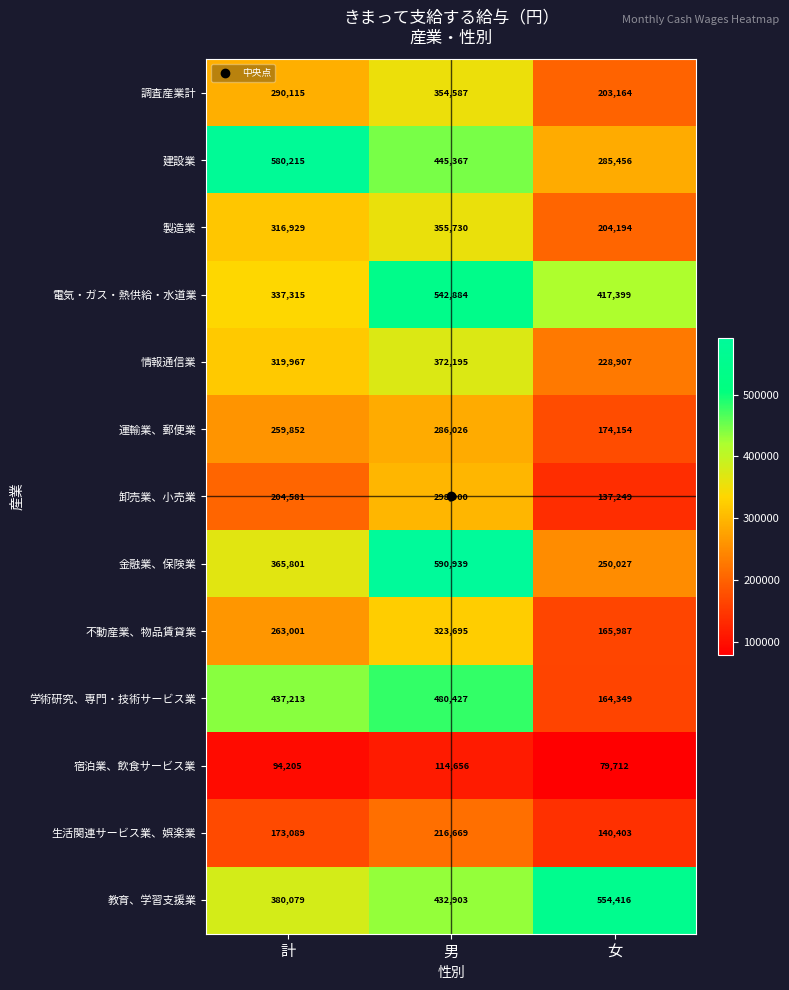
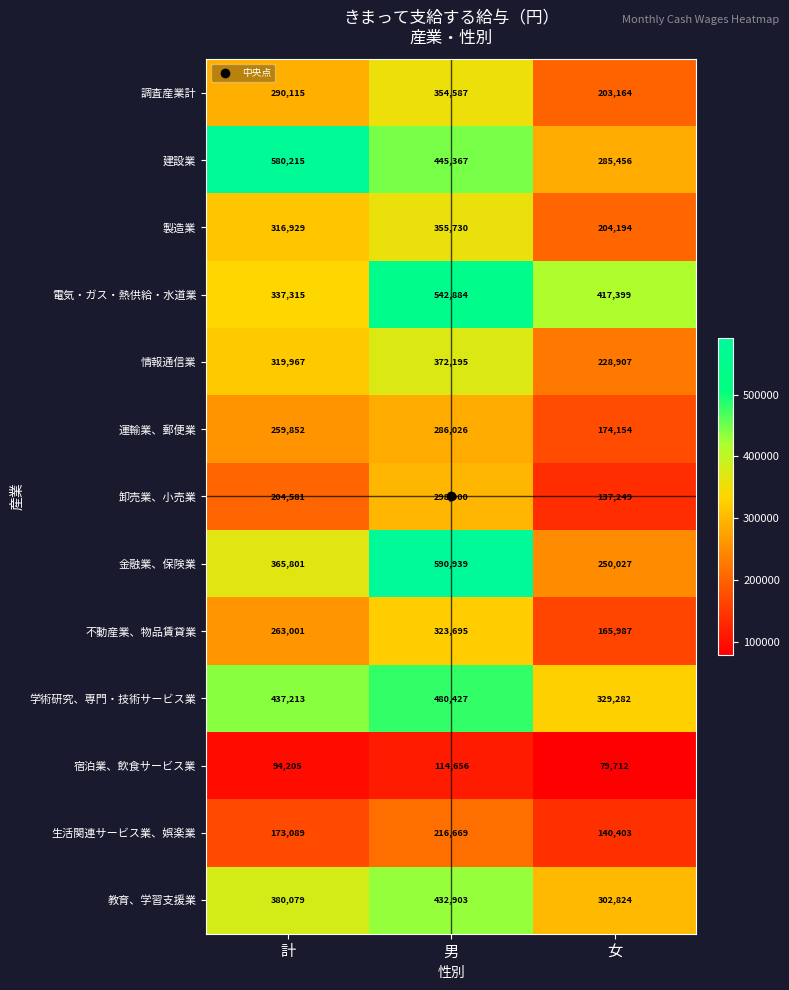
  {
    "調査産業計": {
      "計": "290,115",
      "男": "354,587",
      "女": "203,164"
    },
    "建設業": {
      "計": "580,215",
      "男": "445,367",
      "女": "285,456"
    },
    "製造業": {
      "計": "316,929",
      "男": "355,730",
      "女": "204,194"
    },
    "電気・ガス・熱供給・水道業": {
      "計": "337,315",
      "男": "542,884",
      "女": "417,399"
    },
    "情報通信業": {
      "計": "319,967",
      "男": "372,195",
      "女": "228,907"
    },
    "運輸業、郵便業": {
      "計": "259,852",
      "男": "286,026",
      "女": "174,154"
    },
    "卸売業、小売業": {
      "計": "204,581",
      "女": "137,249"
    },
    "金融業、保険業": {
      "計": "365,801",
      "男": "590,939",
      "女": "250,027"
    },
    "不動産業、物品賃貸業": {
      "計": "263,001",
      "男": "323,695",
      "女": "165,987"
    },
    "学術研究、専門・技術サービス業": {
      "計": "437,213",
      "男": "480,427",
-     "女": "164,349"
+     "女": "329,282"
    },
    "宿泊業、飲食サービス業": {
      "計": "94,205",
      "男": "114,656",
      "女": "79,712"
    },
    "生活関連サービス業、娯楽業": {
      "計": "173,089",
      "男": "216,669",
      "女": "140,403"
    },
    "教育、学習支援業": {
      "計": "380,079",
      "男": "432,903",
-     "女": "554,416"
+     "女": "302,824"
    }
  }
